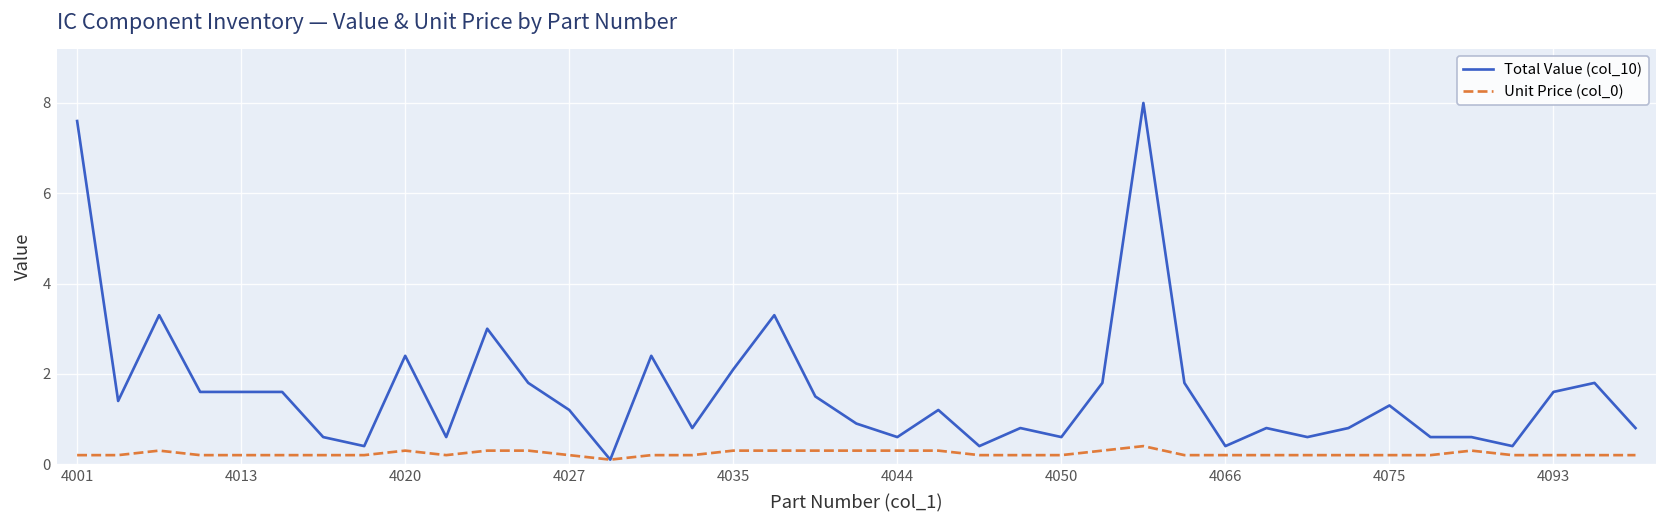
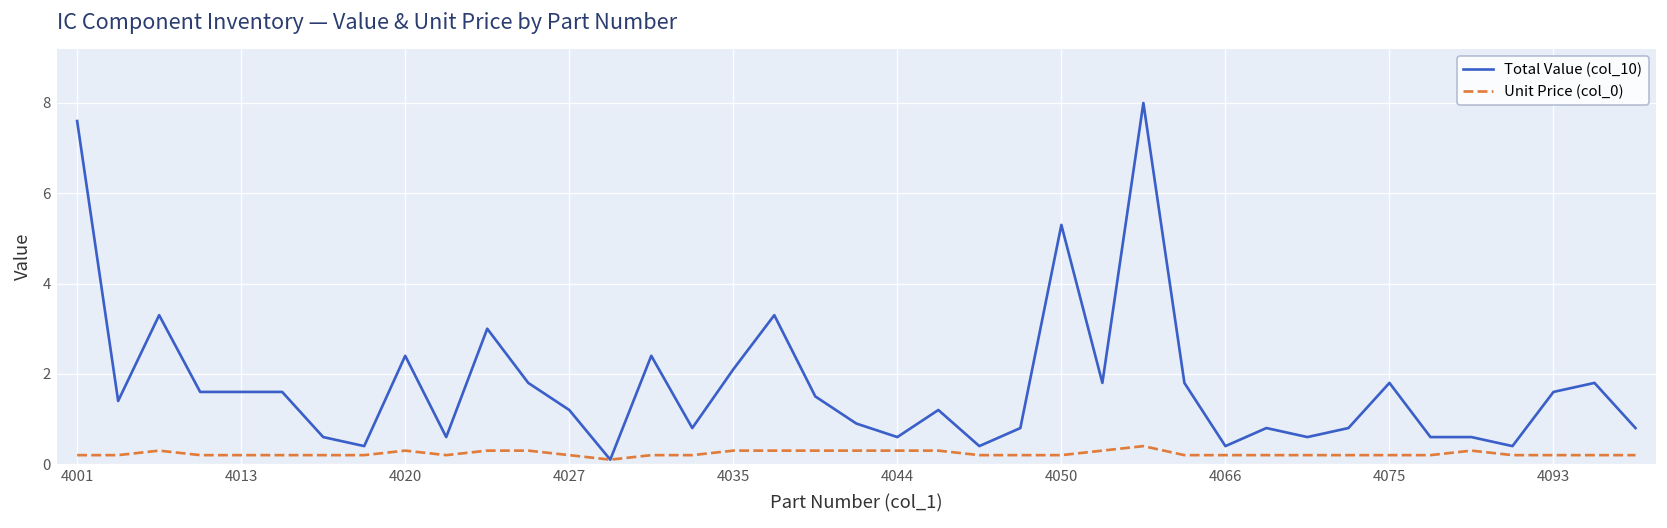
  {
    "Total Value (col_10)": {
      "4001": 7.6,
      "4013": 1.6,
      "4020": 2.4,
      "4027": 1.2,
      "4035": 2.1,
      "4044": 0.6,
-     "4050": 0.6,
+     "4050": 5.3,
      "4066": 0.4,
-     "4075": 1.3,
+     "4075": 1.8,
      "4093": 1.6
    },
    "Unit Price (col_0)": {
      "4001": 0.2,
      "4013": 0.2,
      "4020": 0.3,
      "4027": 0.2,
      "4035": 0.3,
      "4044": 0.3,
      "4050": 0.2,
      "4066": 0.2,
      "4075": 0.2,
      "4093": 0.2
    }
  }
